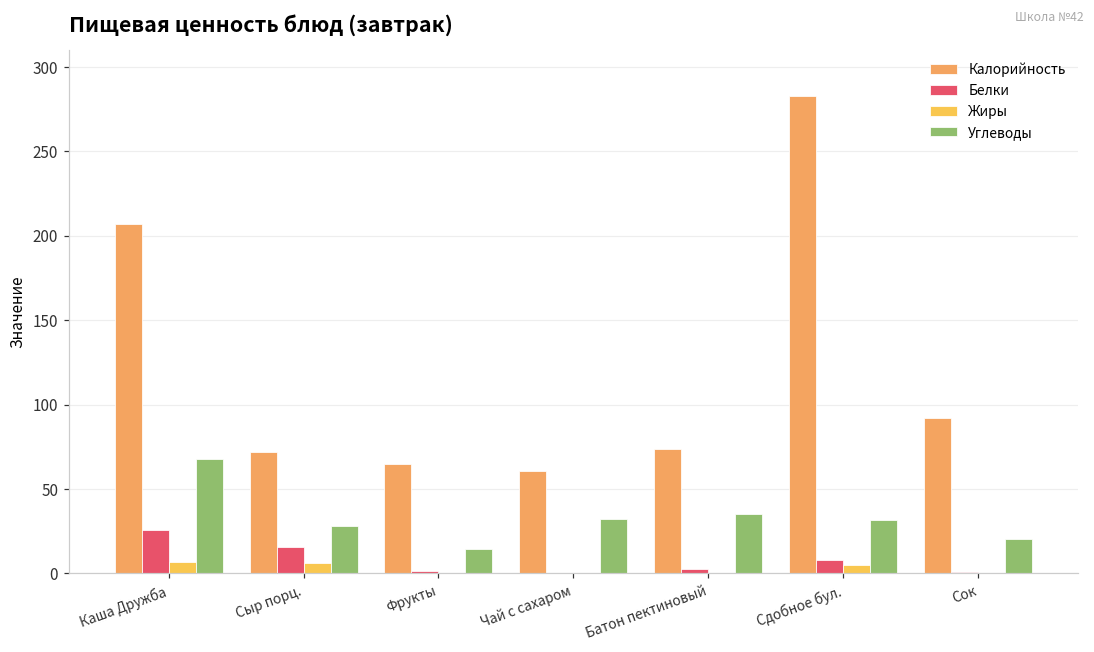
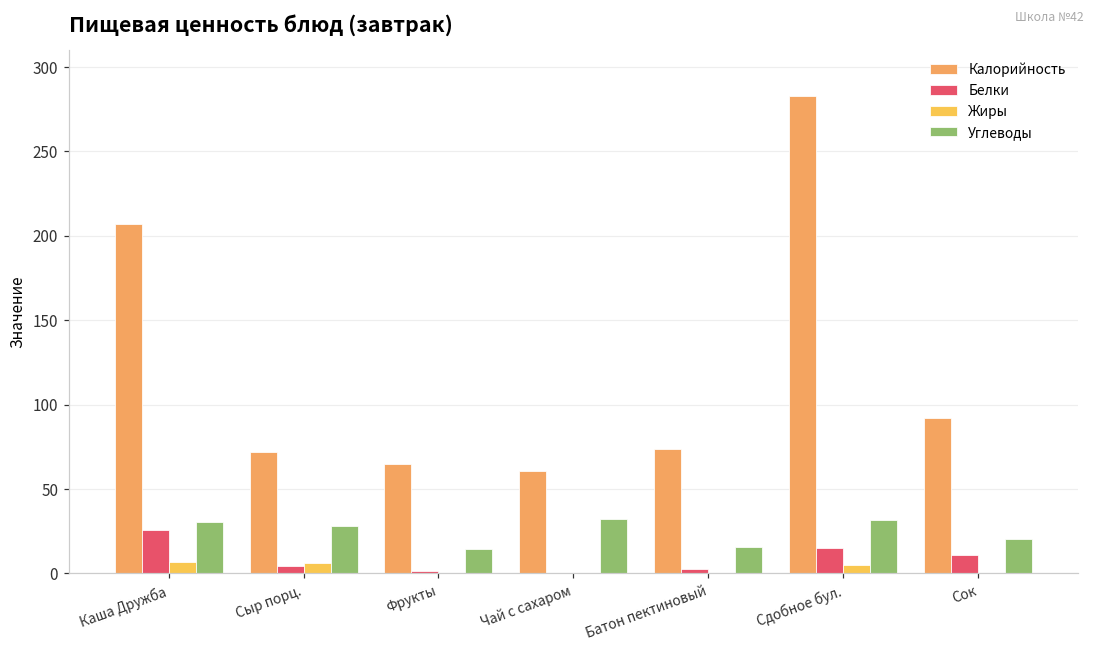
  {
    "Белки": {
      "Каша Дружба": 26,
-     "Сыр порц.": 16,
+     "Сыр порц.": 5,
      "Батон пектиновый": 2,
-     "Сдобное бул.": 8,
-     "Сок": 1
+     "Сдобное бул.": 15,
+     "Сок": 11
    },
    "Углеводы": {
-     "Каша Дружба": 68,
+     "Каша Дружба": 31,
      "Сыр порц.": 28,
      "Фрукты": 14,
      "Чай с сахаром": 32,
-     "Батон пектиновый": 35,
+     "Батон пектиновый": 16,
      "Сдобное бул.": 32,
      "Сок": 20
    }
  }
